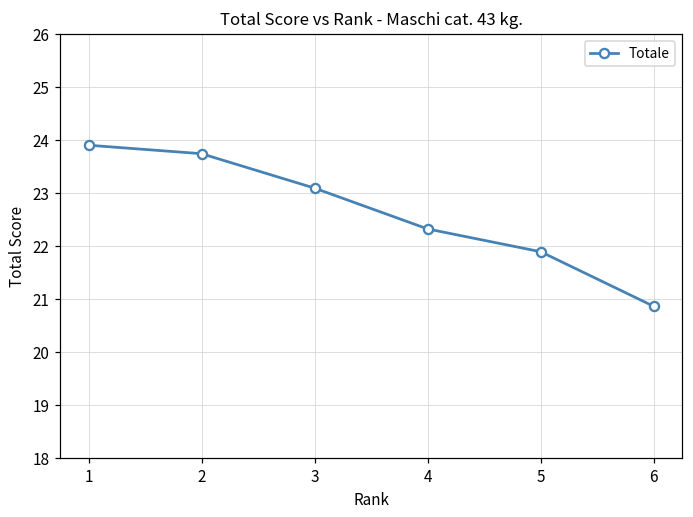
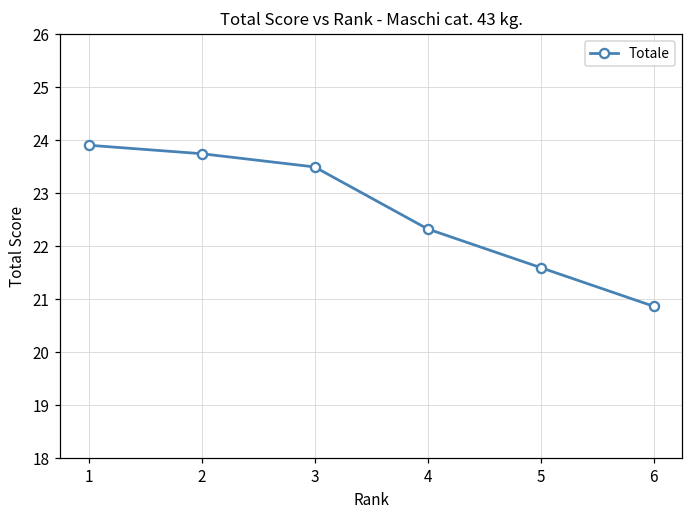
  {
    "1": 23.9,
    "2": 23.8,
-   "3": 23.1,
+   "3": 23.5,
    "4": 22.3,
-   "5": 21.9,
+   "5": 21.6,
    "6": 20.9
  }
